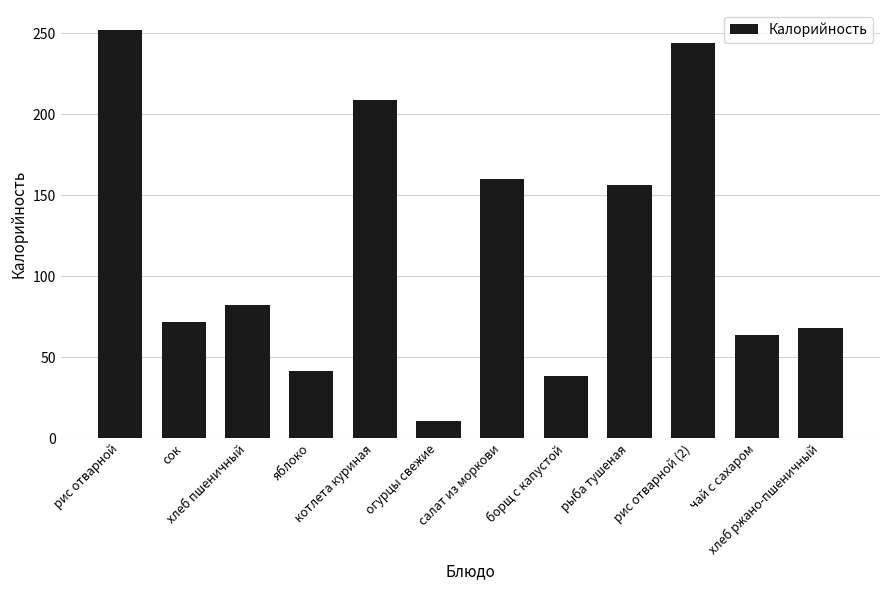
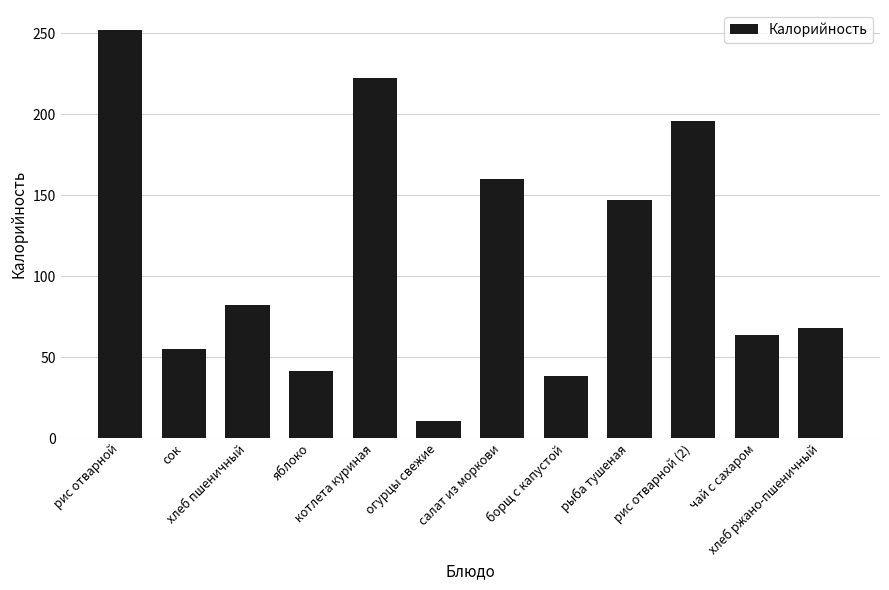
  {
    "рис отварной": 252,
-   "сок": 72,
+   "сок": 55,
    "хлеб пшеничный": 83,
    "яблоко": 42,
-   "котлета куриная": 209,
+   "котлета куриная": 222,
    "огурцы свежие": 11,
    "салат из моркови": 160,
    "борщ с капустой": 39,
-   "рыба тушеная": 156,
-   "рис отварной (2)": 244,
+   "рыба тушеная": 147,
+   "рис отварной (2)": 196,
    "чай с сахаром": 64,
    "хлеб ржано-пшеничный": 68
  }
